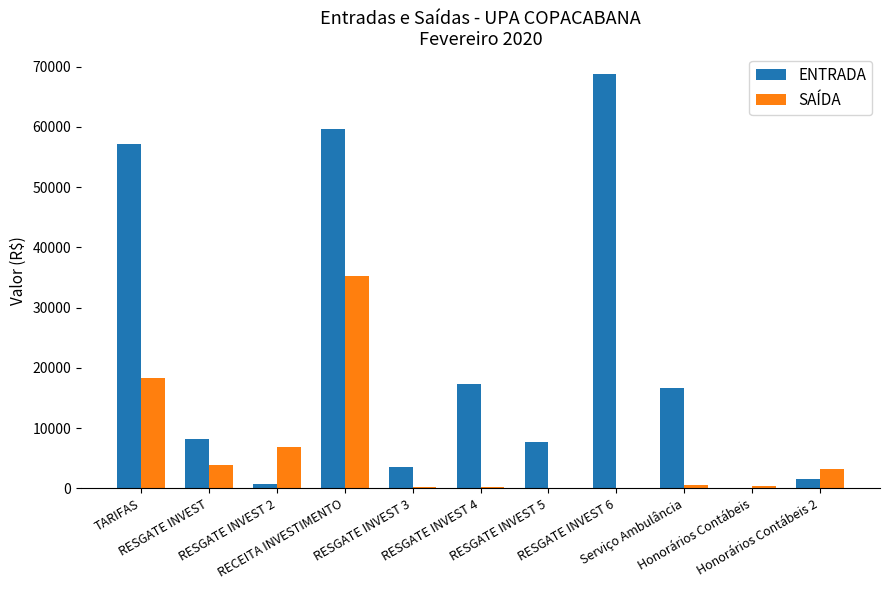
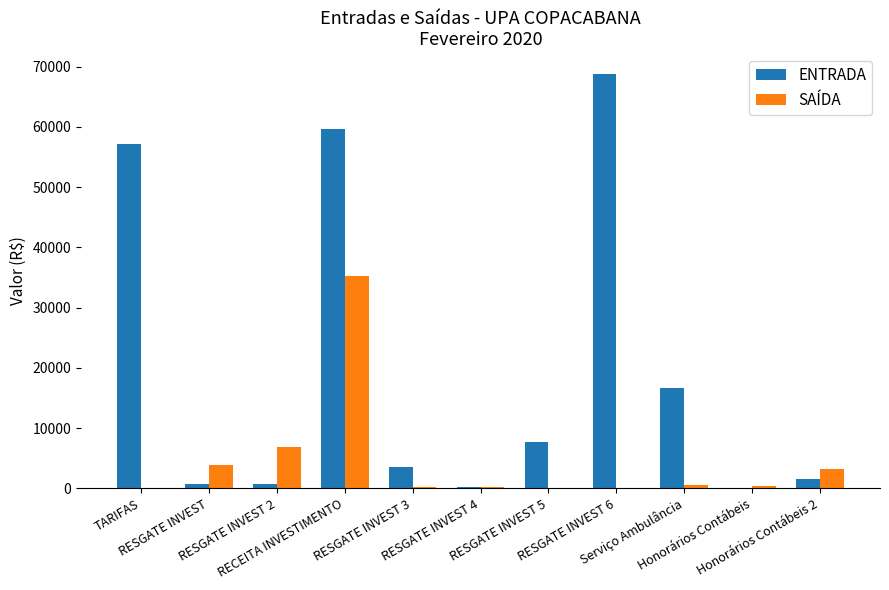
  {
    "ENTRADA": {
      "TARIFAS": 57000,
-     "RESGATE INVEST": 8000,
+     "RESGATE INVEST": 1000,
      "RESGATE INVEST 2": 1000,
      "RECEITA INVESTIMENTO": 60000,
      "RESGATE INVEST 3": 4000,
-     "RESGATE INVEST 4": 17000,
+     "RESGATE INVEST 4": 0,
      "RESGATE INVEST 5": 8000,
      "RESGATE INVEST 6": 69000,
      "Serviço Ambulância": 17000,
      "Honorários Contábeis 2": 2000
    },
    "SAÍDA": {
-     "TARIFAS": 18000,
+     "TARIFAS": 0,
      "RESGATE INVEST": 4000,
      "RESGATE INVEST 2": 7000,
      "RECEITA INVESTIMENTO": 35000,
      "Serviço Ambulância": 1000,
      "Honorários Contábeis": 0,
      "Honorários Contábeis 2": 3000
    }
  }
